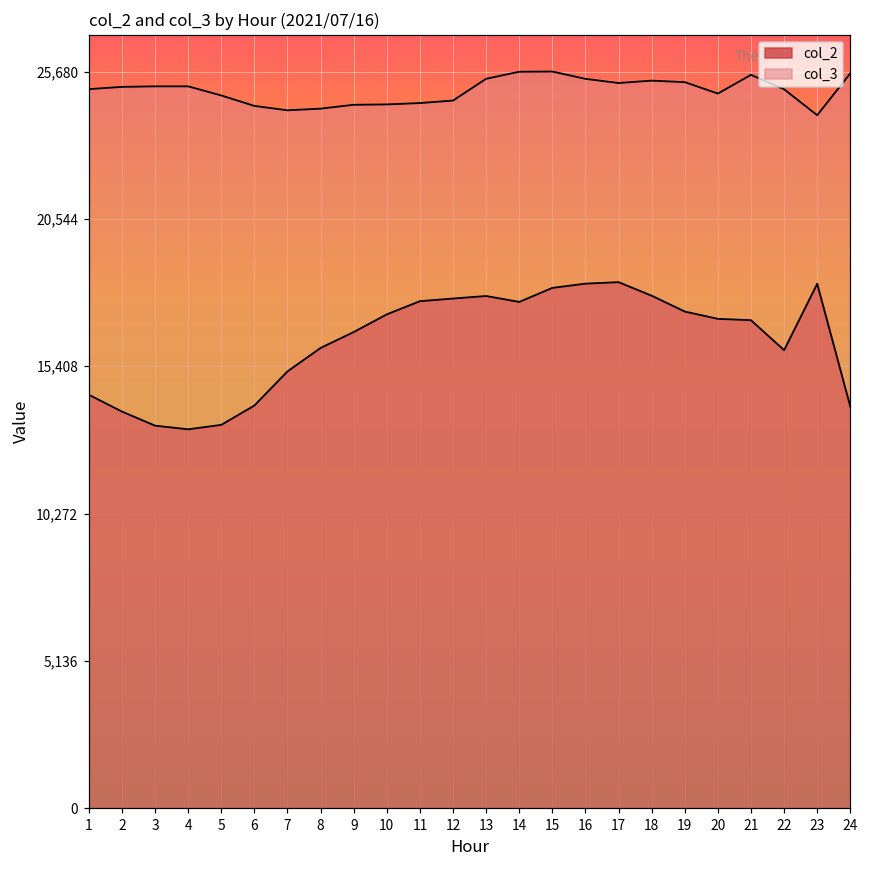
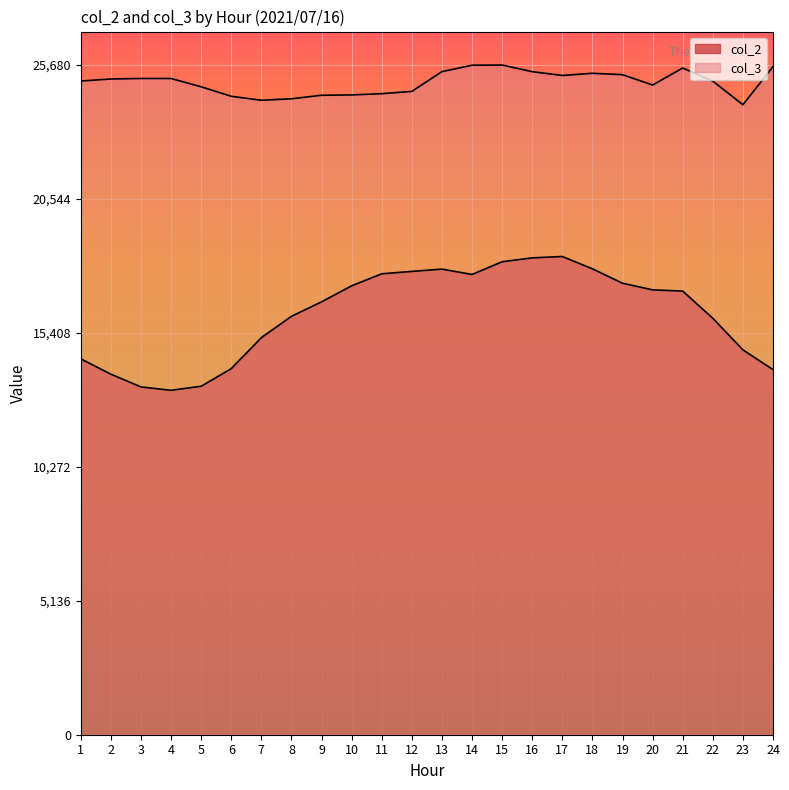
  {
    "col_2": {
      "1": "14,400",
      "2": "13,800",
      "3": "13,300",
      "4": "13,200",
      "5": "13,400",
      "6": "14,000",
      "7": "15,200",
      "8": "16,000",
      "9": "16,600",
      "10": "17,200",
      "11": "17,700",
      "12": "17,800",
      "13": "17,900",
      "14": "17,600",
      "15": "18,100",
      "16": "18,300",
      "17": "18,300",
      "18": "17,900",
      "19": "17,300",
      "20": "17,100",
      "21": "17,000",
      "22": "16,000",
-     "23": "18,300",
+     "23": "14,800",
      "24": "14,000"
    },
    "col_3": {
      "1": "25,100",
      "2": "25,100",
      "3": "25,200",
      "4": "25,200",
      "5": "24,800",
      "6": "24,500",
      "7": "24,300",
      "8": "24,400",
      "9": "24,500",
      "10": "24,500",
      "11": "24,600",
      "12": "24,700",
      "13": "25,400",
      "14": "25,700",
      "15": "25,700",
      "16": "25,400",
      "17": "25,300",
      "18": "25,400",
      "19": "25,300",
      "20": "24,900",
      "21": "25,600",
      "22": "25,100",
      "23": "24,200",
      "24": "25,600"
    }
  }
